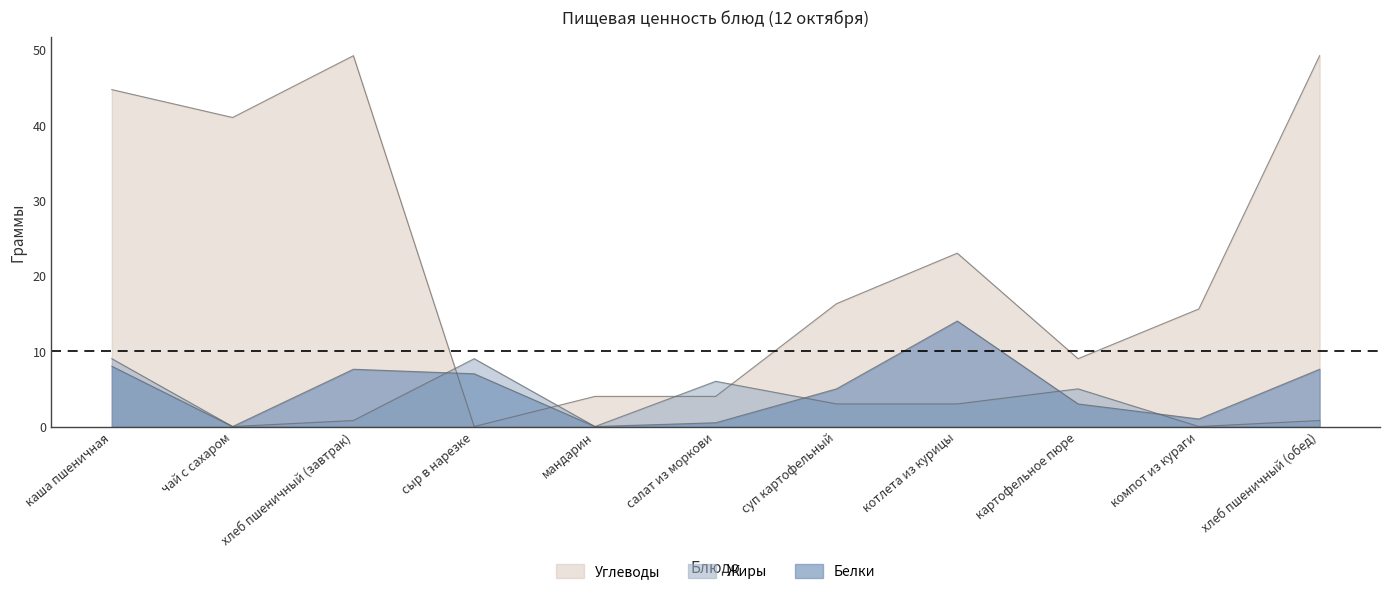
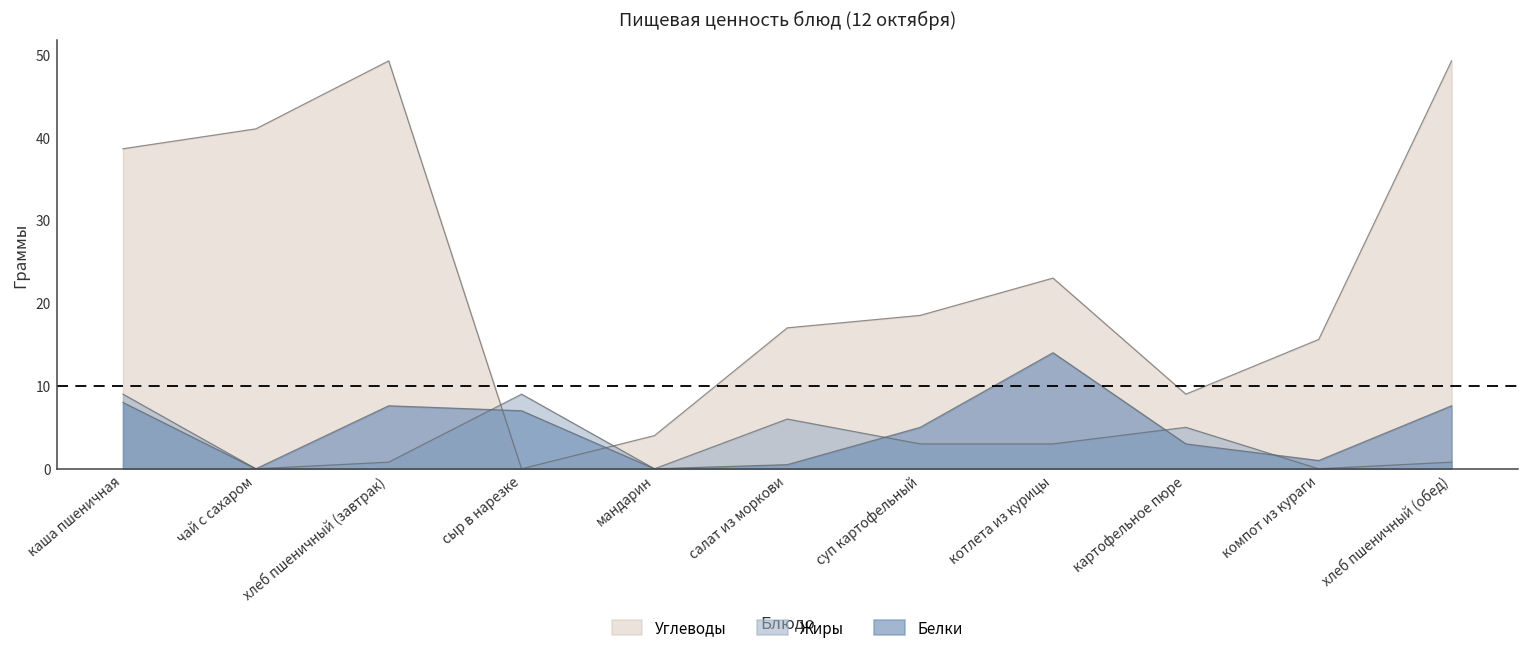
  {
    "Углеводы": {
-     "каша пшеничная": 45,
+     "каша пшеничная": 39,
      "чай с сахаром": 41,
      "хлеб пшеничный (завтрак)": 49,
      "сыр в нарезке": 0,
      "мандарин": 4,
-     "салат из моркови": 4,
-     "суп картофельный": 16,
+     "салат из моркови": 17,
+     "суп картофельный": 19,
      "котлета из курицы": 23,
      "картофельное пюре": 9,
      "компот из кураги": 16,
      "хлеб пшеничный (обед)": 49
    }
  }
